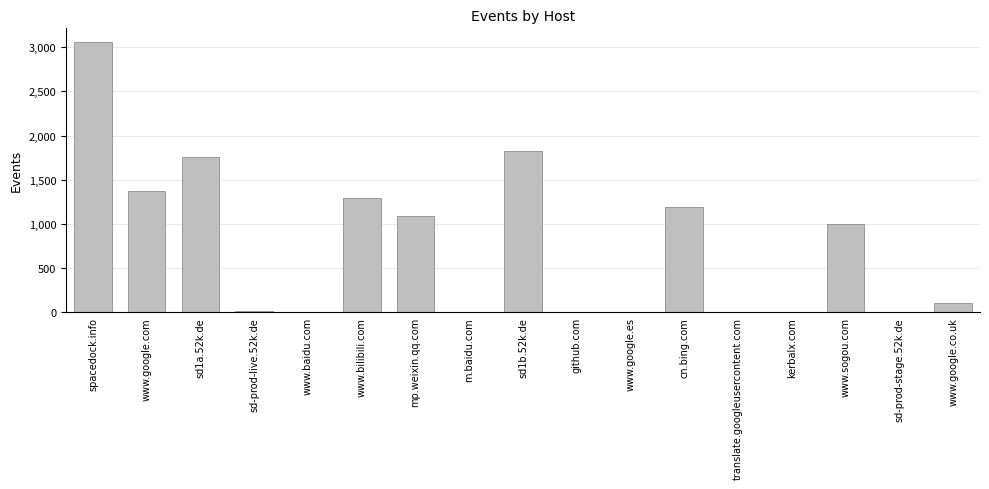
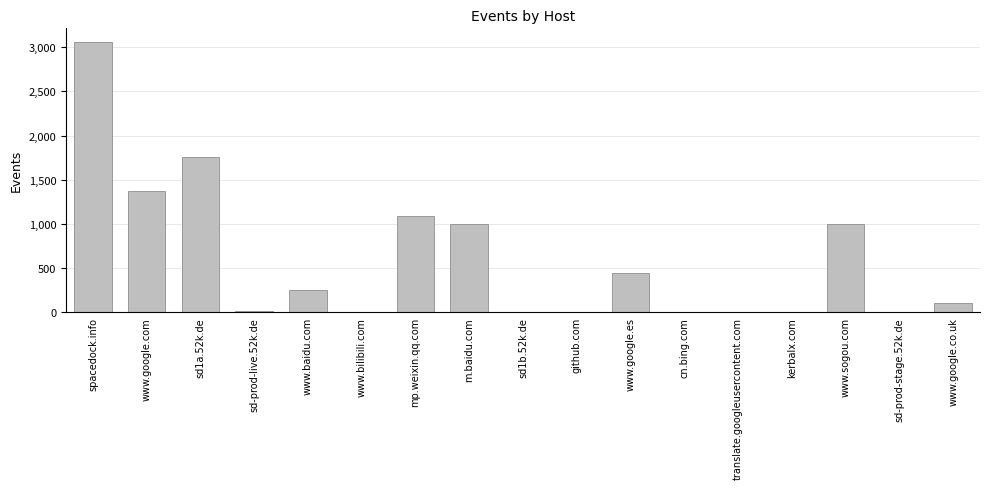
  {
    "spacedock.info": "3,100",
    "www.google.com": "1,400",
    "sd1a.52k.de": "1,800",
-   "www.baidu.com": "0",
-   "www.bilibili.com": "1,300",
+   "www.baidu.com": "200",
+   "www.bilibili.com": "0",
    "mp.weixin.qq.com": "1,100",
-   "m.baidu.com": "0",
-   "sd1b.52k.de": "1,800",
-   "www.google.es": "0",
-   "cn.bing.com": "1,200",
+   "m.baidu.com": "1,000",
+   "sd1b.52k.de": "0",
+   "www.google.es": "400",
+   "cn.bing.com": "0",
    "www.sogou.com": "1,000",
    "www.google.co.uk": "100"
  }
